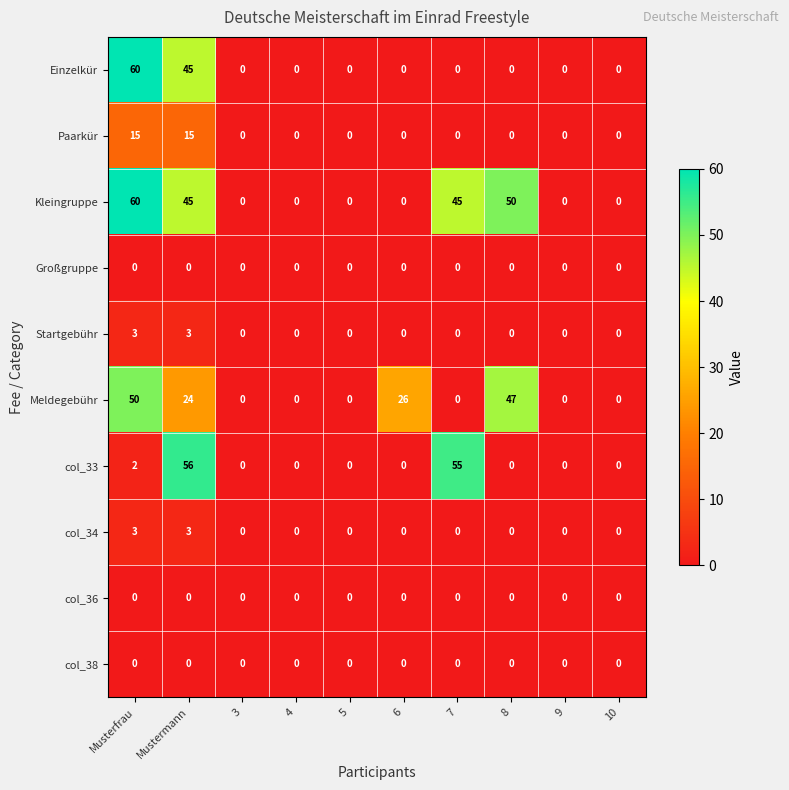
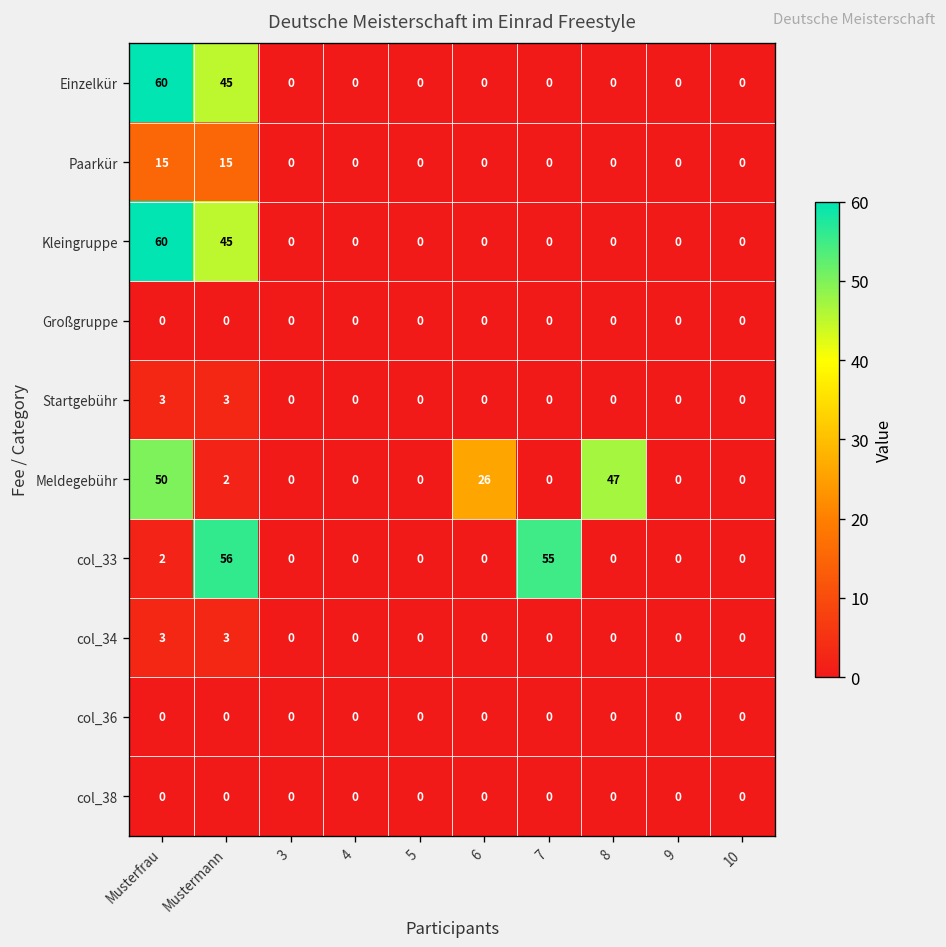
  {
    "Einzelkür": {
      "Musterfrau": 60,
      "Mustermann": 45,
      "3": 0,
      "4": 0,
      "5": 0,
      "6": 0,
      "7": 0,
      "8": 0,
      "9": 0,
      "10": 0
    },
    "Paarkür": {
      "Musterfrau": 15,
      "Mustermann": 15,
      "3": 0,
      "4": 0,
      "5": 0,
      "6": 0,
      "7": 0,
      "8": 0,
      "9": 0,
      "10": 0
    },
    "Kleingruppe": {
      "Musterfrau": 60,
      "Mustermann": 45,
      "3": 0,
      "4": 0,
      "5": 0,
      "6": 0,
-     "7": 45,
-     "8": 50,
+     "7": 0,
+     "8": 0,
      "9": 0,
      "10": 0
    },
    "Großgruppe": {
      "Musterfrau": 0,
      "Mustermann": 0,
      "3": 0,
      "4": 0,
      "5": 0,
      "6": 0,
      "7": 0,
      "8": 0,
      "9": 0,
      "10": 0
    },
    "Startgebühr": {
      "Musterfrau": 3,
      "Mustermann": 3,
      "3": 0,
      "4": 0,
      "5": 0,
      "6": 0,
      "7": 0,
      "8": 0,
      "9": 0,
      "10": 0
    },
    "Meldegebühr": {
      "Musterfrau": 50,
-     "Mustermann": 24,
+     "Mustermann": 2,
      "3": 0,
      "4": 0,
      "5": 0,
      "6": 26,
      "7": 0,
      "8": 47,
      "9": 0,
      "10": 0
    },
    "col_33": {
      "Musterfrau": 2,
      "Mustermann": 56,
      "3": 0,
      "4": 0,
      "5": 0,
      "6": 0,
      "7": 55,
      "8": 0,
      "9": 0,
      "10": 0
    },
    "col_34": {
      "Musterfrau": 3,
      "Mustermann": 3,
      "3": 0,
      "4": 0,
      "5": 0,
      "6": 0,
      "7": 0,
      "8": 0,
      "9": 0,
      "10": 0
    },
    "col_36": {
      "Musterfrau": 0,
      "Mustermann": 0,
      "3": 0,
      "4": 0,
      "5": 0,
      "6": 0,
      "7": 0,
      "8": 0,
      "9": 0,
      "10": 0
    },
    "col_38": {
      "Musterfrau": 0,
      "Mustermann": 0,
      "3": 0,
      "4": 0,
      "5": 0,
      "6": 0,
      "7": 0,
      "8": 0,
      "9": 0,
      "10": 0
    }
  }
